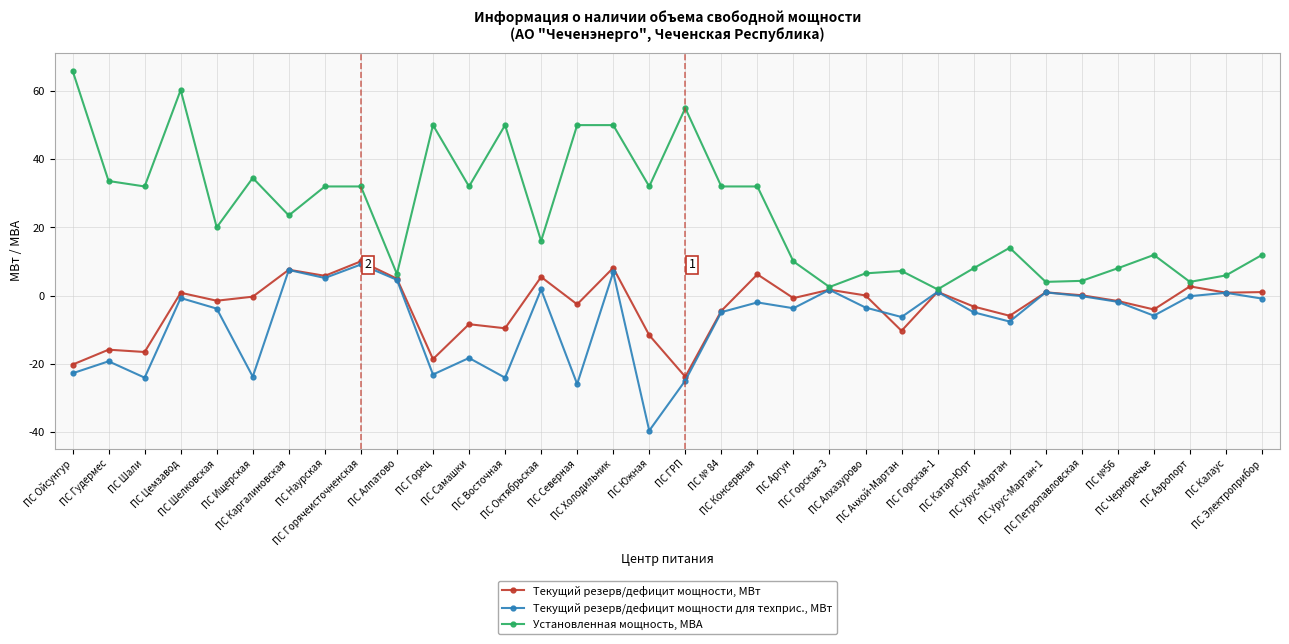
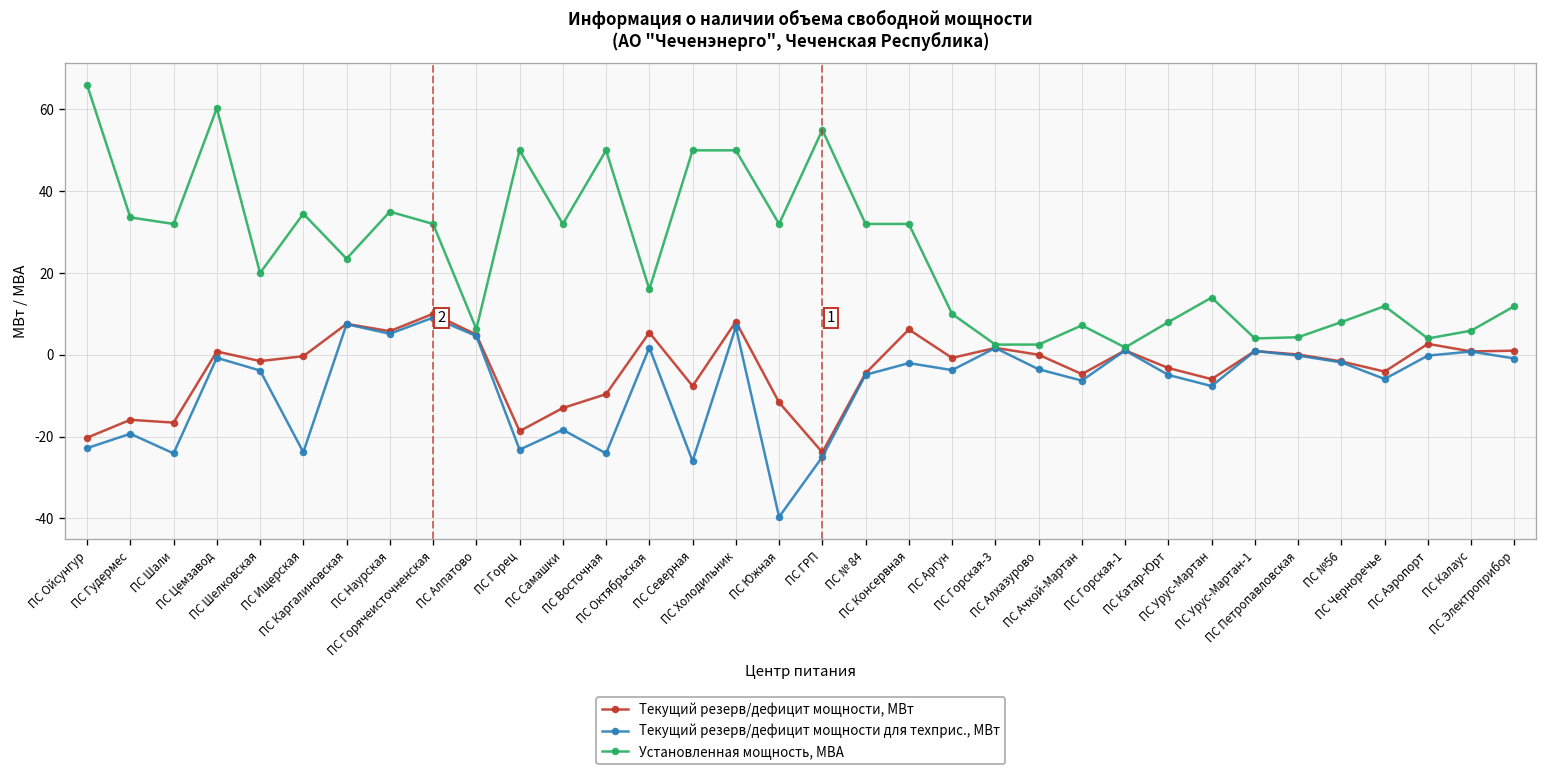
  {
    "Текущий резерв/дефицит мощности, МВт": {
      "ПС Ойсунгур": -20,
      "ПС Гудермес": -16,
      "ПС Шали": -17,
      "ПС Цемзавод": 1,
      "ПС Шелковская": -2,
      "ПС Ищерская": 0,
      "ПС Горец": -19,
-     "ПС Самашки": -8,
+     "ПС Самашки": -13,
      "ПС Восточная": -10,
      "ПС Октябрьская": 5,
-     "ПС Северная": -3,
+     "ПС Северная": -8,
      "ПС Холодильник": 8,
      "ПС Южная": -12,
      "ПС ГРП": -24,
      "ПС Консервная": 6,
      "ПС Аргун": -1,
      "ПС Алхазурово": 0,
-     "ПС Ачхой-Мартан": -10,
+     "ПС Ачхой-Мартан": -5,
      "ПС Катар-Юрт": -3,
      "ПС Урус-Мартан": -6,
      "ПС Черноречье": -4,
      "ПС Аэропорт": 3,
      "ПС Электроприбор": 1
    },
    "Текущий резерв/дефицит мощности для техприс., МВт": {
      "ПС Ойсунгур": -23,
      "ПС Гудермес": -19,
      "ПС Шали": -24,
      "ПС Цемзавод": -1,
      "ПС Шелковская": -4,
      "ПС Ищерская": -24,
      "ПС Горец": -23,
      "ПС Самашки": -18,
      "ПС Восточная": -24,
      "ПС Октябрьская": 2,
      "ПС Северная": -26,
      "ПС Холодильник": 7,
      "ПС Южная": -40,
      "ПС ГРП": -25,
      "ПС Консервная": -2,
      "ПС Аргун": -4,
      "ПС Алхазурово": -4,
      "ПС Ачхой-Мартан": -6,
      "ПС Катар-Юрт": -5,
      "ПС Урус-Мартан": -8,
      "ПС Черноречье": -6,
      "ПС Аэропорт": 0,
      "ПС Электроприбор": -1
    },
    "Установленная мощность, МВА": {
      "ПС Ойсунгур": 66,
      "ПС Гудермес": 34,
      "ПС Шали": 32,
      "ПС Цемзавод": 60,
      "ПС Шелковская": 20,
      "ПС Ищерская": 35,
      "ПС Каргалиновская": 24,
-     "ПС Наурская": 32,
+     "ПС Наурская": 35,
      "ПС Горячеисточненская": 32,
      "ПС Алпатово": 6,
      "ПС Горец": 50,
      "ПС Самашки": 32,
      "ПС Восточная": 50,
      "ПС Октябрьская": 16,
      "ПС Северная": 50,
      "ПС Холодильник": 50,
      "ПС Южная": 32,
      "ПС ГРП": 55,
      "ПС № 84": 32,
      "ПС Консервная": 32,
      "ПС Аргун": 10,
      "ПС Горская-3": 3,
-     "ПС Алхазурово": 7,
+     "ПС Алхазурово": 3,
      "ПС Ачхой-Мартан": 7,
      "ПС Катар-Юрт": 8,
      "ПС Урус-Мартан": 14,
      "ПС Урус-Мартан-1": 4,
      "ПС Петропавловская": 4,
      "ПС №56": 8,
      "ПС Черноречье": 12,
      "ПС Аэропорт": 4,
      "ПС Калаус": 6,
      "ПС Электроприбор": 12
    }
  }
